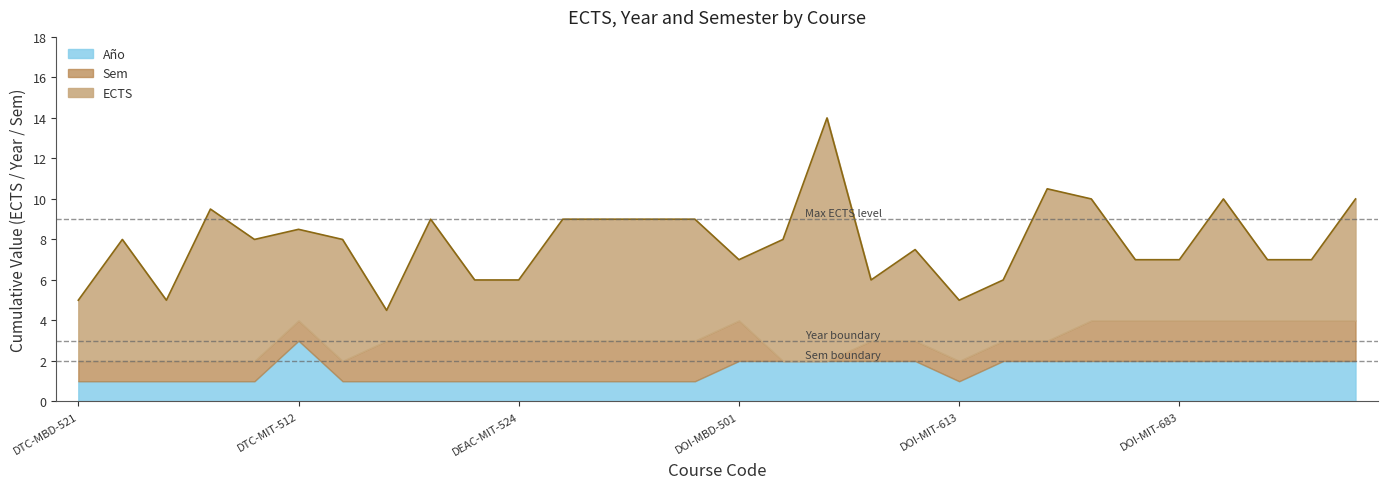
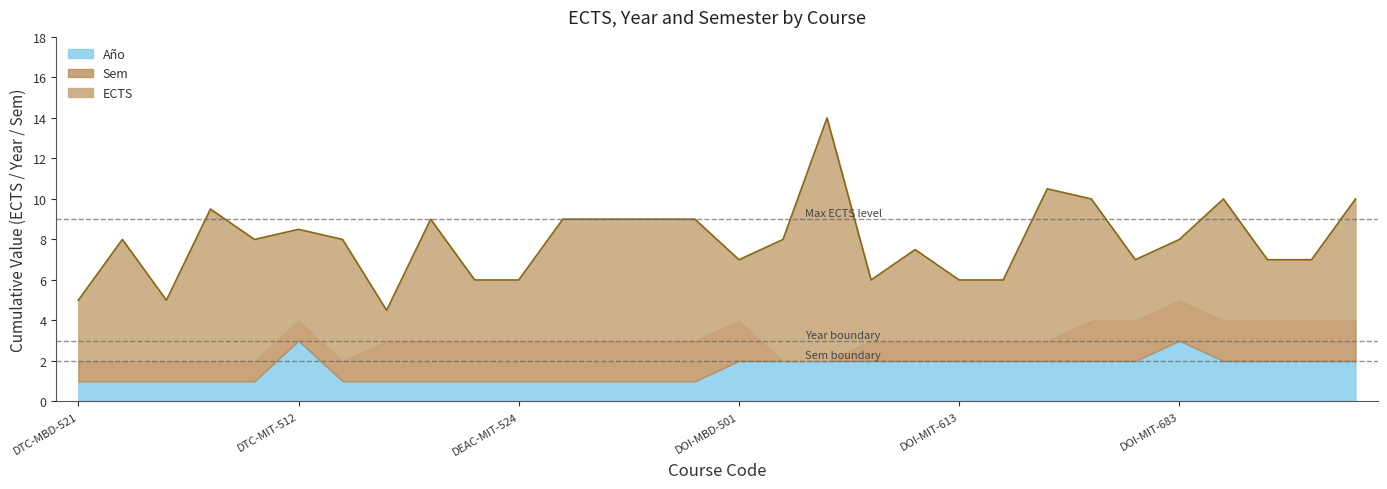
  {
    "Año": {
      "DTC-MBD-521": 1,
      "DTC-MIT-512": 3,
      "DEAC-MIT-524": 1,
      "DOI-MBD-501": 2,
-     "DOI-MIT-613": 1,
-     "DOI-MIT-683": 2
+     "DOI-MIT-613": 2,
+     "DOI-MIT-683": 3
    }
  }
